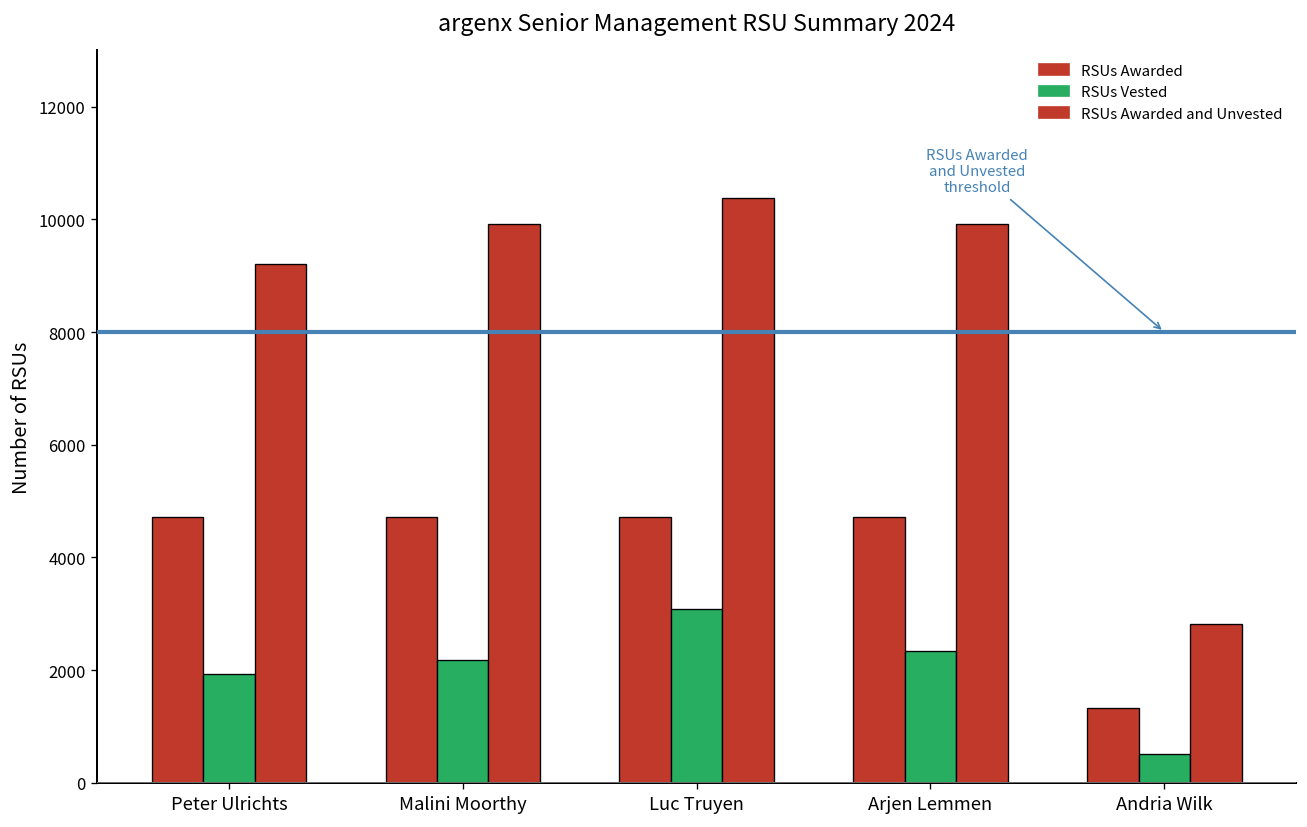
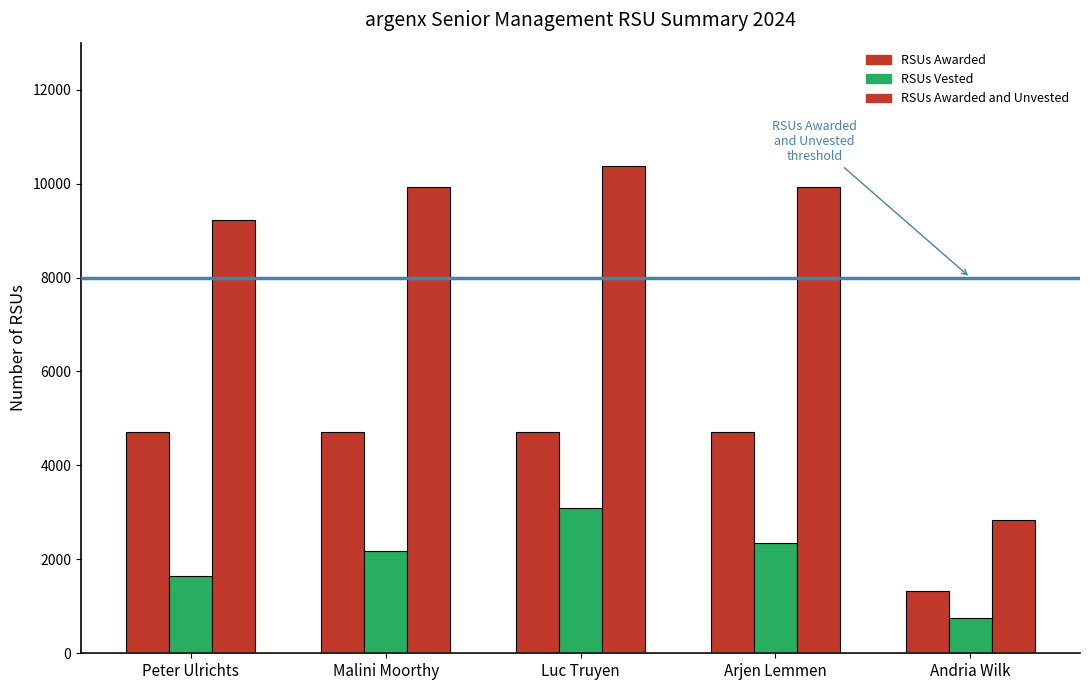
  {
    "RSUs Vested": {
-     "Peter Ulrichts": 1900,
+     "Peter Ulrichts": 1600,
      "Malini Moorthy": 2200,
      "Luc Truyen": 3100,
      "Arjen Lemmen": 2300,
-     "Andria Wilk": 500
+     "Andria Wilk": 700
    }
  }
